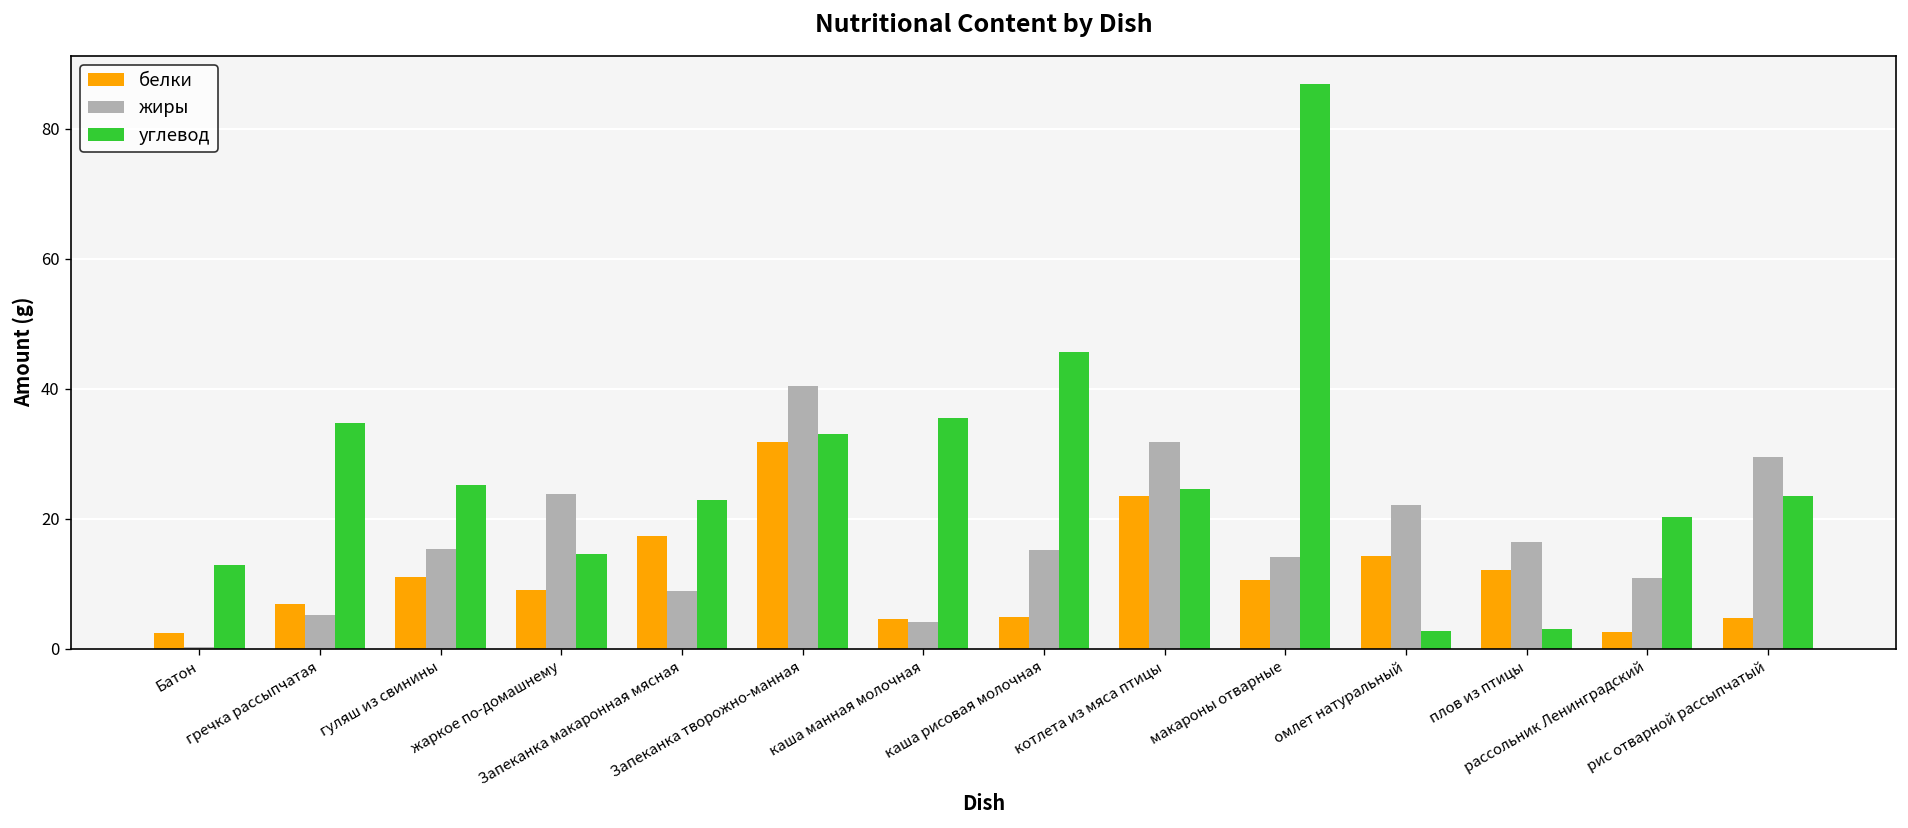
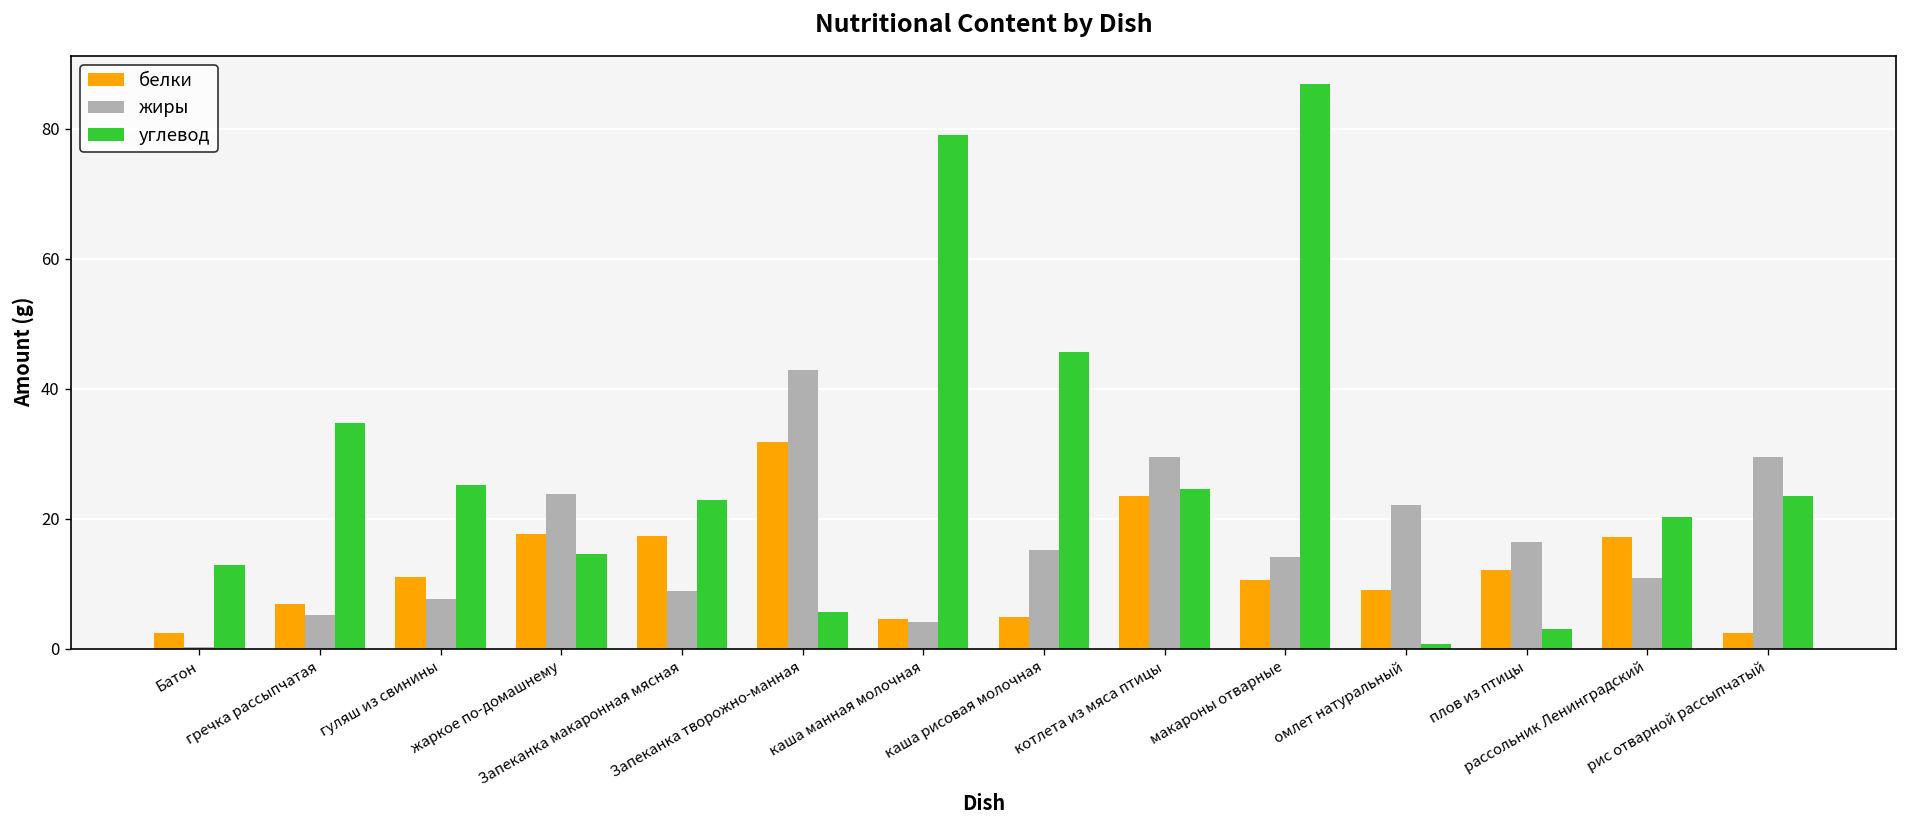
  {
    "белки": {
      "Батон": 2,
      "гречка рассыпчатая": 7,
      "гуляш из свинины": 11,
-     "жаркое по-домашнему": 9,
+     "жаркое по-домашнему": 18,
      "Запеканка макаронная мясная": 17,
      "Запеканка творожно-манная": 32,
      "каша манная молочная": 5,
      "каша рисовая молочная": 5,
      "котлета из мяса птицы": 24,
      "макароны отварные": 11,
-     "омлет натуральный": 14,
+     "омлет натуральный": 9,
      "плов из птицы": 12,
-     "рассольник Ленинградский": 3,
-     "рис отварной рассыпчатый": 5
+     "рассольник Ленинградский": 17,
+     "рис отварной рассыпчатый": 2
    },
    "жиры": {
      "гречка рассыпчатая": 5,
-     "гуляш из свинины": 15,
+     "гуляш из свинины": 8,
      "жаркое по-домашнему": 24,
      "Запеканка макаронная мясная": 9,
-     "Запеканка творожно-манная": 40,
+     "Запеканка творожно-манная": 43,
      "каша манная молочная": 4,
      "каша рисовая молочная": 15,
-     "котлета из мяса птицы": 32,
+     "котлета из мяса птицы": 30,
      "макароны отварные": 14,
      "омлет натуральный": 22,
      "плов из птицы": 16,
      "рассольник Ленинградский": 11,
      "рис отварной рассыпчатый": 30
    },
    "углевод": {
      "Батон": 13,
      "гречка рассыпчатая": 35,
      "гуляш из свинины": 25,
      "жаркое по-домашнему": 15,
      "Запеканка макаронная мясная": 23,
-     "Запеканка творожно-манная": 33,
-     "каша манная молочная": 35,
+     "Запеканка творожно-манная": 6,
+     "каша манная молочная": 79,
      "каша рисовая молочная": 46,
      "котлета из мяса птицы": 24,
      "макароны отварные": 87,
-     "омлет натуральный": 3,
+     "омлет натуральный": 1,
      "плов из птицы": 3,
      "рассольник Ленинградский": 20,
      "рис отварной рассыпчатый": 23
    }
  }
